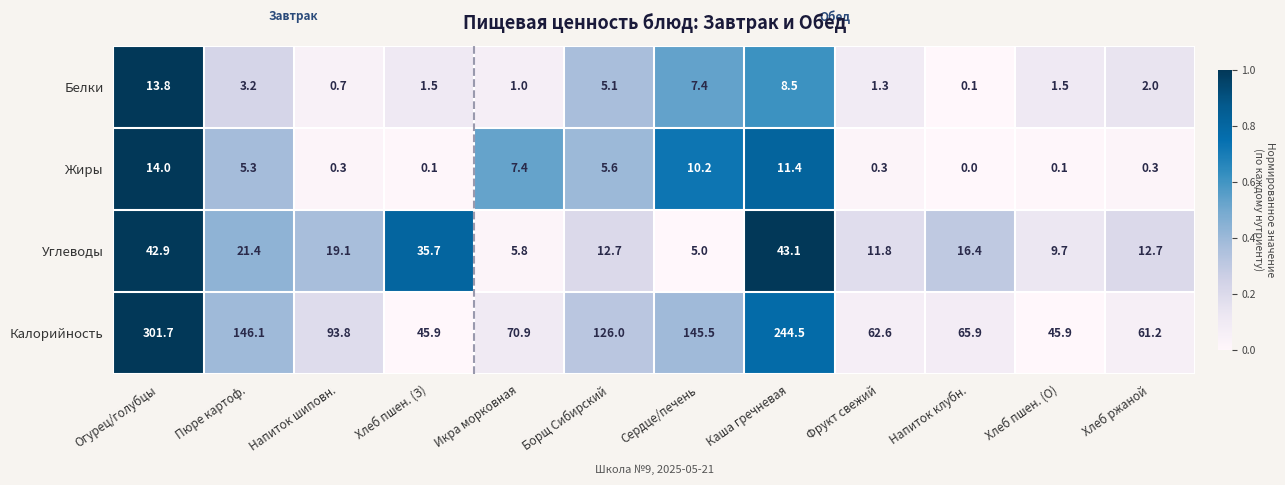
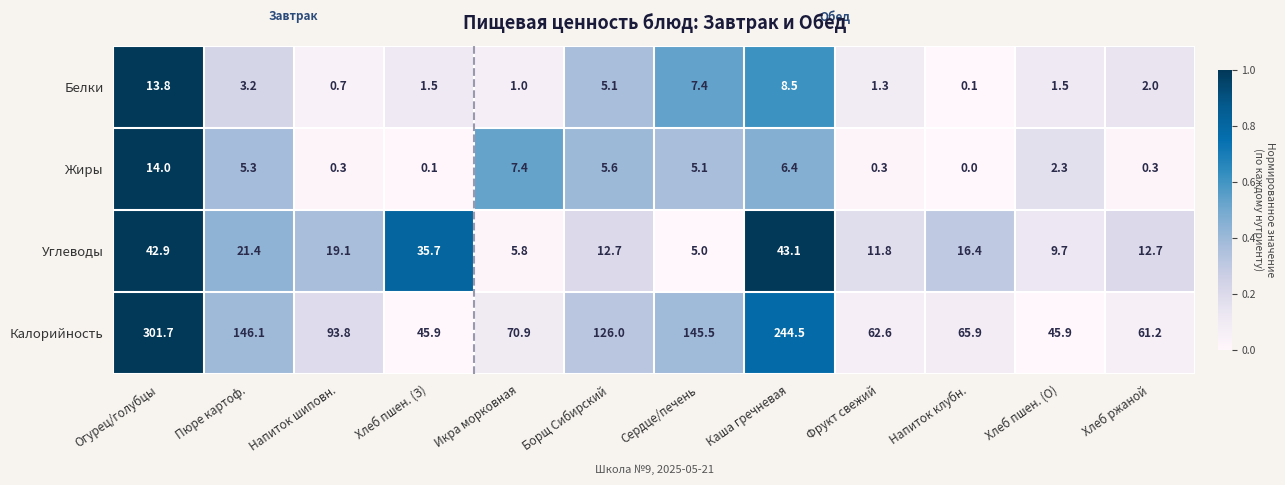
  {
    "Белки": {
      "Огурец/голубцы": 13.8,
      "Пюре картоф.": 3.2,
      "Напиток шиповн.": 0.7,
      "Хлеб пшен. (З)": 1.5,
      "Икра морковная": 1.0,
      "Борщ Сибирский": 5.1,
      "Сердце/печень": 7.4,
      "Каша гречневая": 8.5,
      "Фрукт свежий": 1.3,
      "Напиток клубн.": 0.1,
      "Хлеб пшен. (О)": 1.5,
      "Хлеб ржаной": 2.0
    },
    "Жиры": {
      "Огурец/голубцы": 14.0,
      "Пюре картоф.": 5.3,
      "Напиток шиповн.": 0.3,
      "Хлеб пшен. (З)": 0.1,
      "Икра морковная": 7.4,
      "Борщ Сибирский": 5.6,
-     "Сердце/печень": 10.2,
-     "Каша гречневая": 11.4,
+     "Сердце/печень": 5.1,
+     "Каша гречневая": 6.4,
      "Фрукт свежий": 0.3,
      "Напиток клубн.": 0.0,
-     "Хлеб пшен. (О)": 0.1,
+     "Хлеб пшен. (О)": 2.3,
      "Хлеб ржаной": 0.3
    },
    "Углеводы": {
      "Огурец/голубцы": 42.9,
      "Пюре картоф.": 21.4,
      "Напиток шиповн.": 19.1,
      "Хлеб пшен. (З)": 35.7,
      "Икра морковная": 5.8,
      "Борщ Сибирский": 12.7,
      "Сердце/печень": 5.0,
      "Каша гречневая": 43.1,
      "Фрукт свежий": 11.8,
      "Напиток клубн.": 16.4,
      "Хлеб пшен. (О)": 9.7,
      "Хлеб ржаной": 12.7
    },
    "Калорийность": {
      "Огурец/голубцы": 301.7,
      "Пюре картоф.": 146.1,
      "Напиток шиповн.": 93.8,
      "Хлеб пшен. (З)": 45.9,
      "Икра морковная": 70.9,
      "Борщ Сибирский": 126.0,
      "Сердце/печень": 145.5,
      "Каша гречневая": 244.5,
      "Фрукт свежий": 62.6,
      "Напиток клубн.": 65.9,
      "Хлеб пшен. (О)": 45.9,
      "Хлеб ржаной": 61.2
    }
  }
